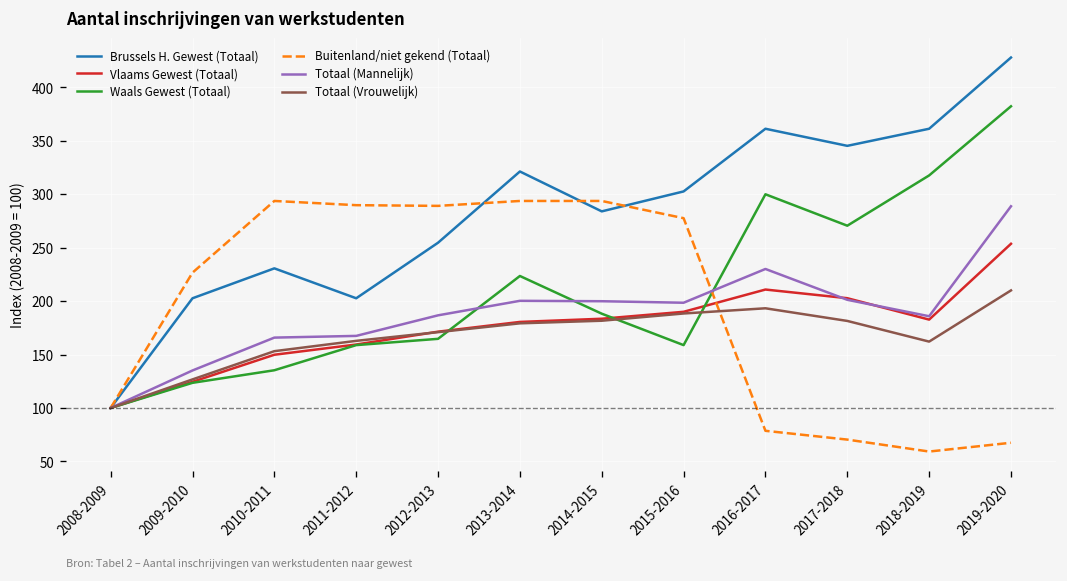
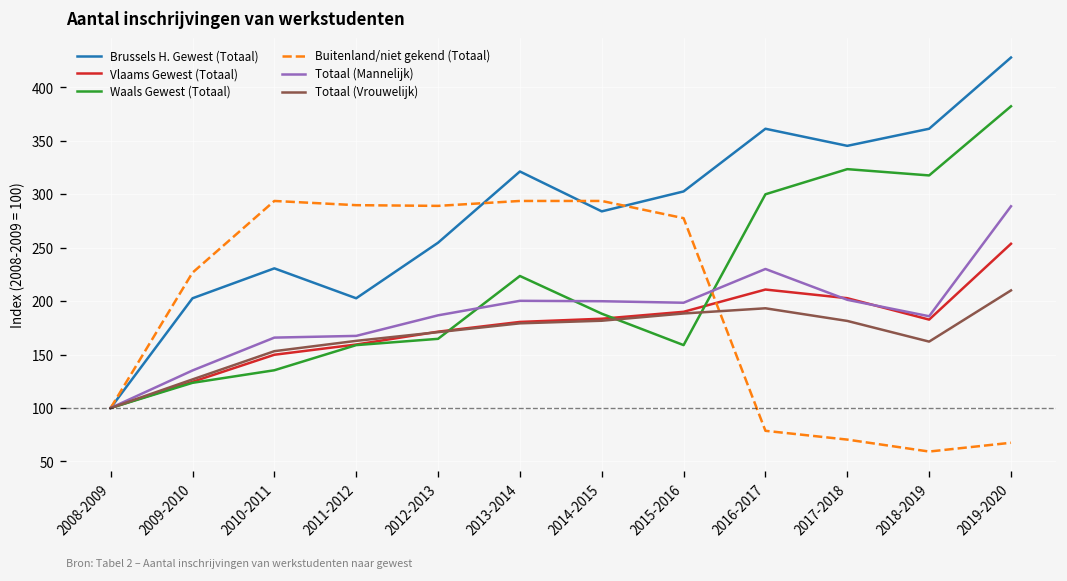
  {
    "Brussels H. Gewest (Totaal)": {
      "2009-2010": 200,
      "2010-2011": 230,
      "2011-2012": 200,
      "2012-2013": 250,
      "2013-2014": 320,
      "2014-2015": 280,
      "2015-2016": 300,
      "2016-2017": 360,
      "2017-2018": 350,
      "2018-2019": 360,
      "2019-2020": 430
    },
    "Vlaams Gewest (Totaal)": {
      "2010-2011": 150,
      "2016-2017": 210,
      "2018-2019": 180,
      "2019-2020": 250
    },
    "Waals Gewest (Totaal)": {
      "2010-2011": 140,
      "2012-2013": 160,
      "2013-2014": 220,
      "2014-2015": 190,
      "2015-2016": 160,
      "2016-2017": 300,
-     "2017-2018": 270,
+     "2017-2018": 320,
      "2018-2019": 320,
      "2019-2020": 380
    },
    "Buitenland/niet gekend (Totaal)": {
      "2009-2010": 230,
      "2010-2011": 290,
      "2011-2012": 290,
      "2012-2013": 290,
      "2013-2014": 290,
      "2014-2015": 290,
      "2015-2016": 280,
      "2016-2017": 80,
      "2017-2018": 70,
      "2018-2019": 60,
      "2019-2020": 70
    },
    "Totaal (Mannelijk)": {
      "2009-2010": 140,
      "2010-2011": 170,
      "2011-2012": 170,
      "2012-2013": 190,
      "2013-2014": 200,
      "2014-2015": 200,
      "2015-2016": 200,
      "2016-2017": 230,
      "2018-2019": 190,
      "2019-2020": 290
    },
    "Totaal (Vrouwelijk)": {
      "2010-2011": 150,
      "2011-2012": 160,
      "2016-2017": 190,
      "2017-2018": 180,
      "2018-2019": 160,
      "2019-2020": 210
    }
  }
